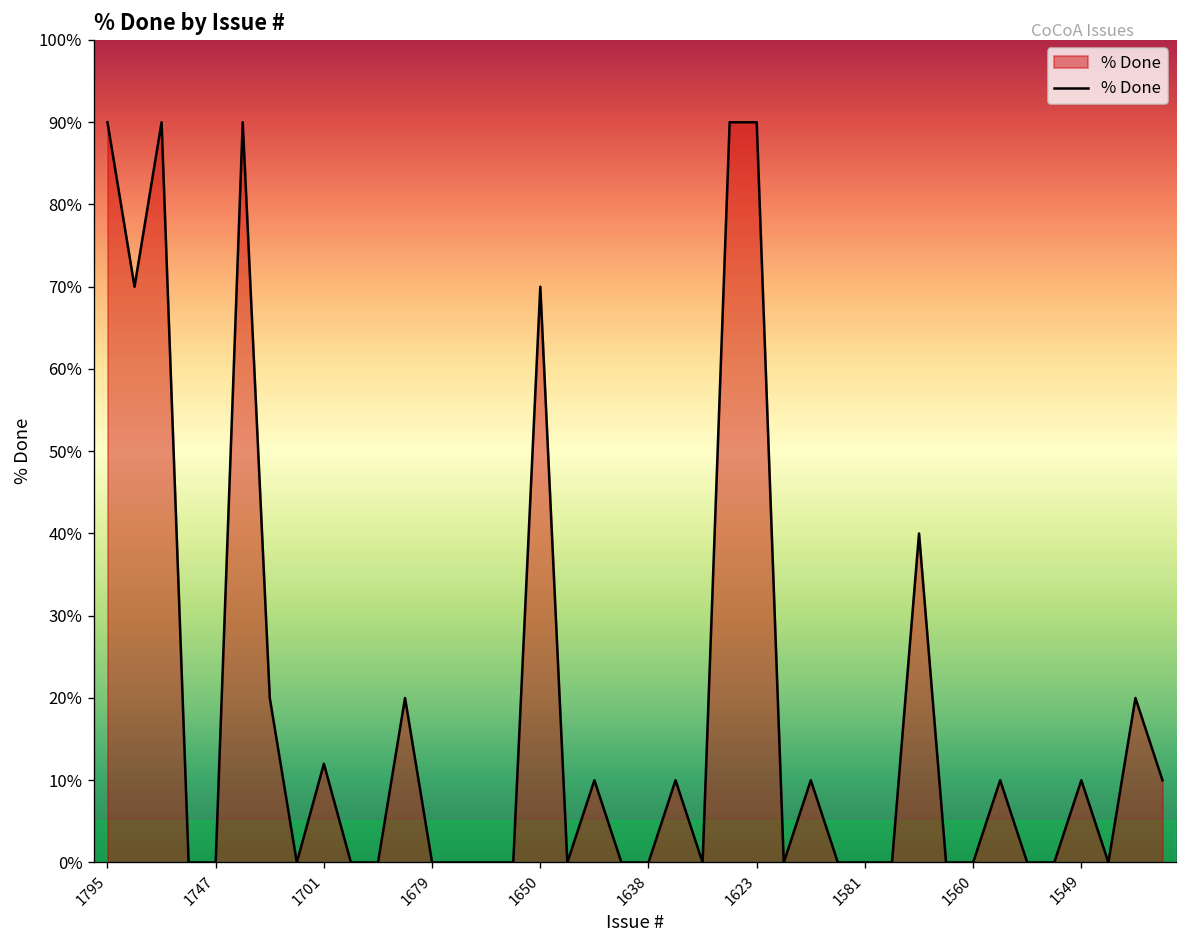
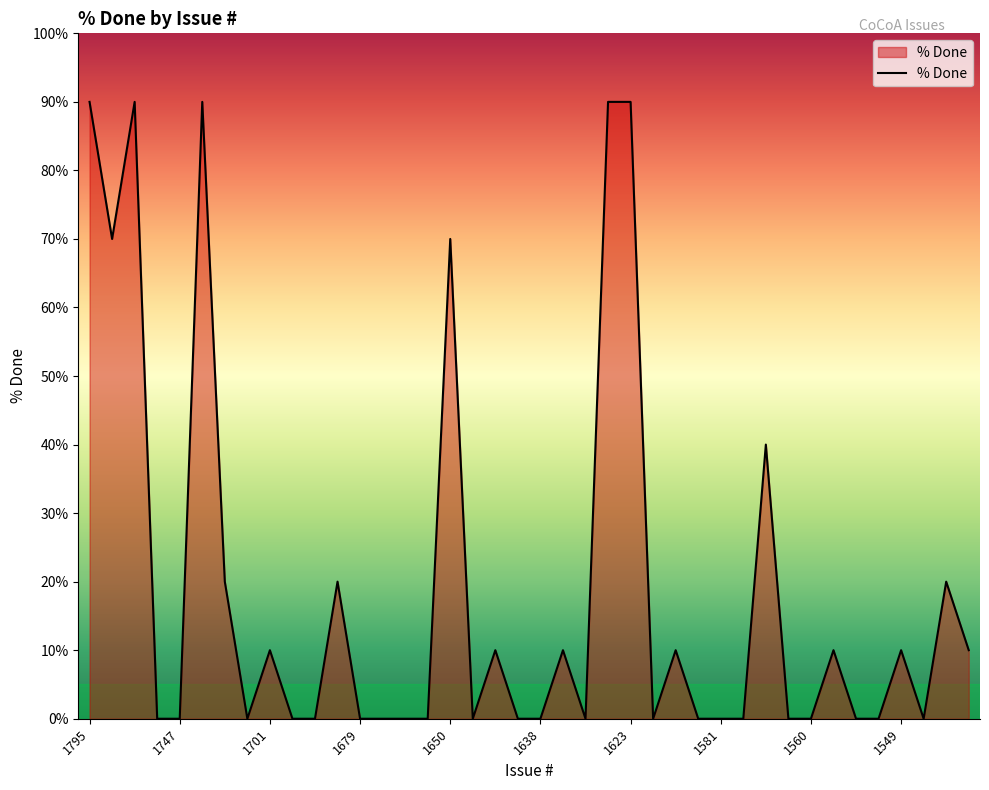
  {
    "1795": "90%",
    "1747": "0%",
-   "1701": "12%",
+   "1701": "10%",
    "1679": "0%",
    "1650": "70%",
    "1638": "0%",
    "1623": "90%",
    "1581": "0%",
    "1560": "0%",
    "1549": "10%"
  }
